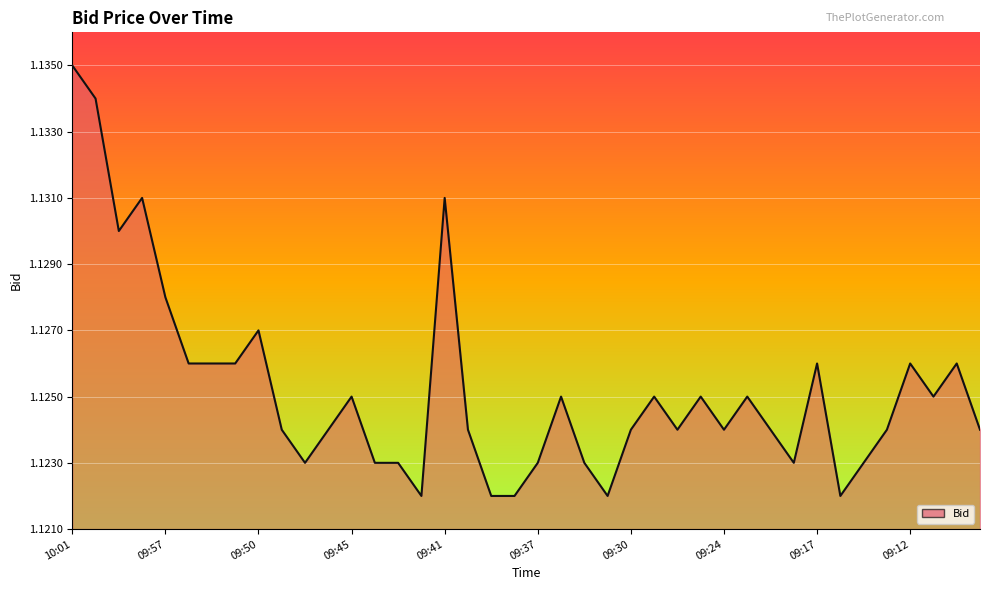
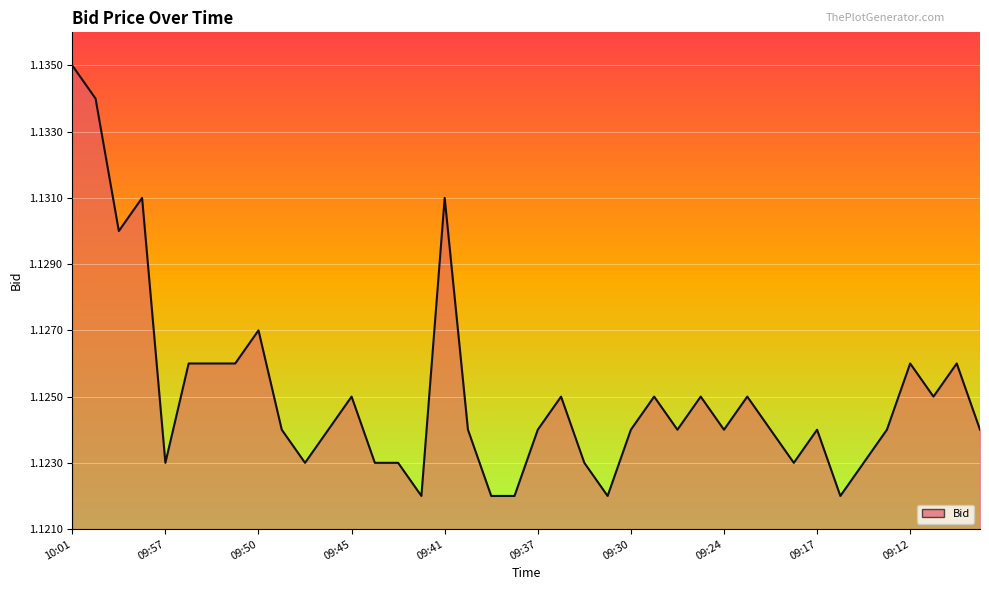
  {
    "10:01": 1.135,
-   "09:57": 1.128,
+   "09:57": 1.123,
    "09:50": 1.127,
    "09:45": 1.125,
    "09:41": 1.131,
-   "09:37": 1.123,
+   "09:37": 1.124,
    "09:30": 1.124,
    "09:24": 1.124,
-   "09:17": 1.126,
+   "09:17": 1.124,
    "09:12": 1.126
  }
